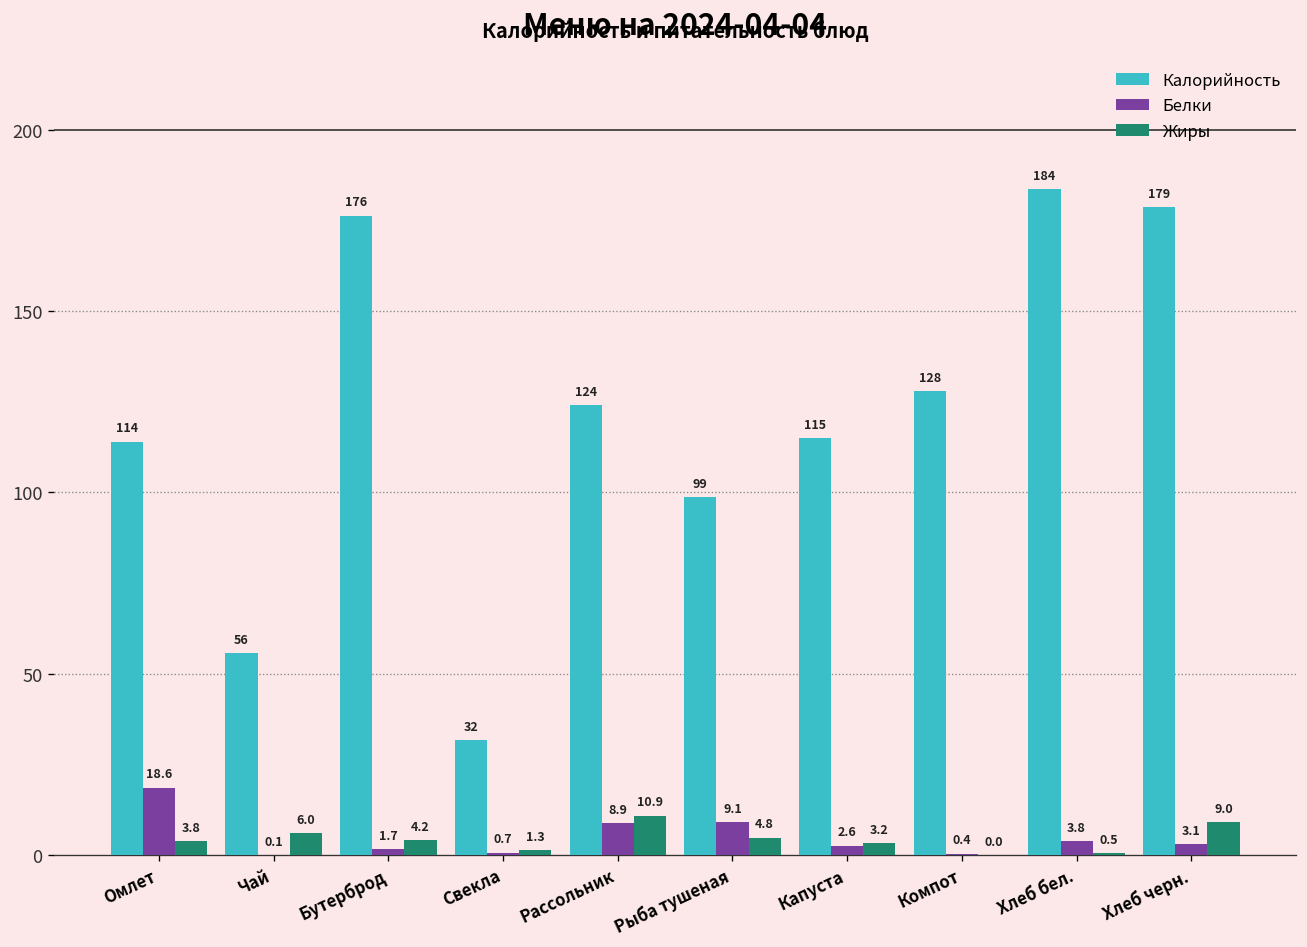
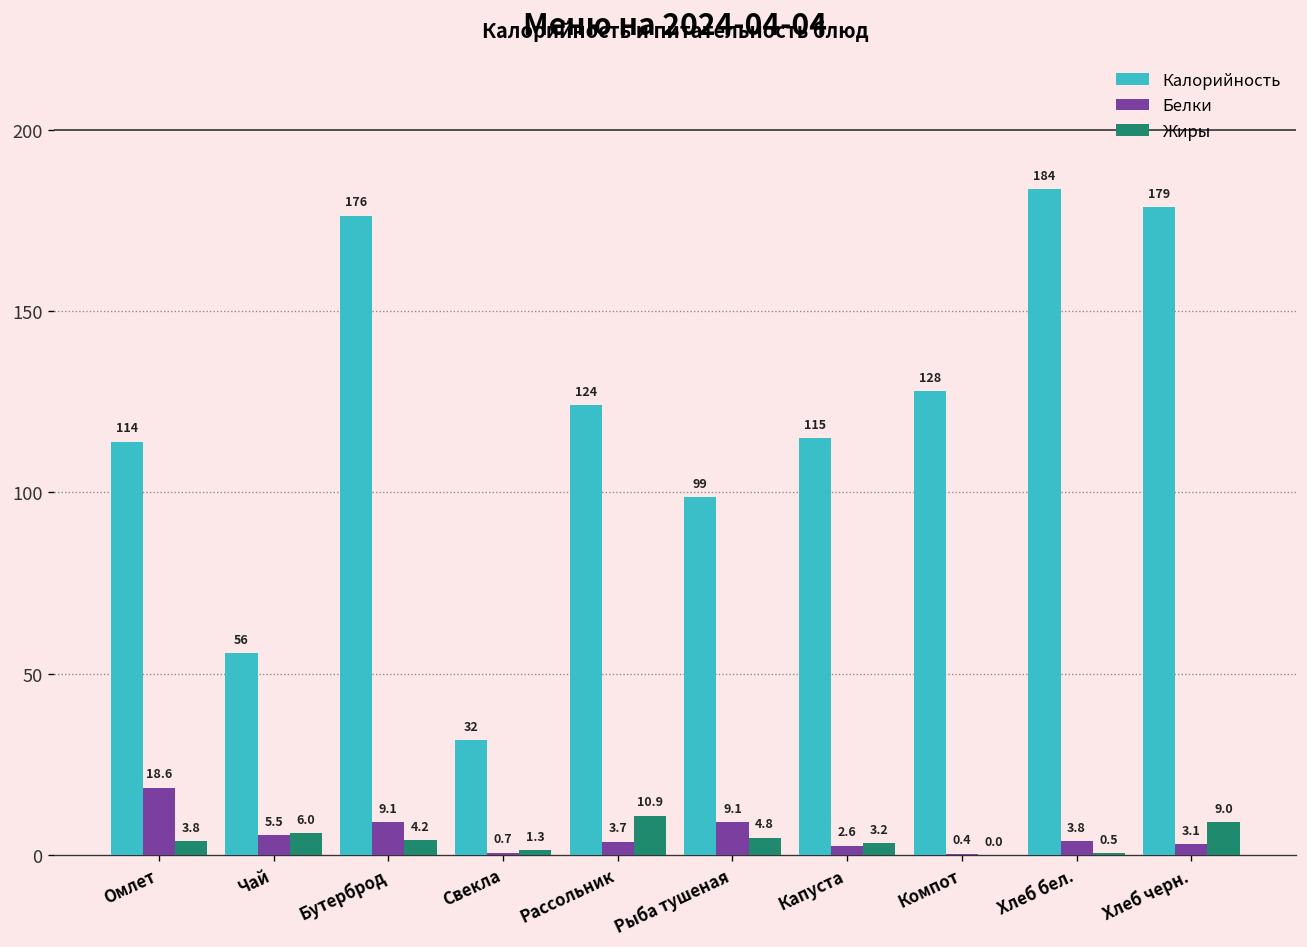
  {
    "Калорийность": {
      "Омлет": 114,
      "Чай": 56,
      "Бутерброд": 176,
      "Свекла": 32,
      "Рассольник": 124,
      "Рыба тушеная": 99,
      "Капуста": 115,
      "Компот": 128,
      "Хлеб бел.": 184,
      "Хлеб черн.": 179
    },
    "Белки": {
      "Омлет": 18.6,
-     "Чай": 0.1,
-     "Бутерброд": 1.7,
+     "Чай": 5.5,
+     "Бутерброд": 9.1,
      "Свекла": 0.7,
-     "Рассольник": 8.9,
+     "Рассольник": 3.7,
      "Рыба тушеная": 9.1,
      "Капуста": 2.6,
      "Компот": 0.4,
      "Хлеб бел.": 3.8,
      "Хлеб черн.": 3.1
    },
    "Жиры": {
      "Омлет": 3.8,
      "Чай": 6.0,
      "Бутерброд": 4.2,
      "Свекла": 1.3,
      "Рассольник": 10.9,
      "Рыба тушеная": 4.8,
      "Капуста": 3.2,
      "Компот": 0.0,
      "Хлеб бел.": 0.5,
      "Хлеб черн.": 9.0
    }
  }
